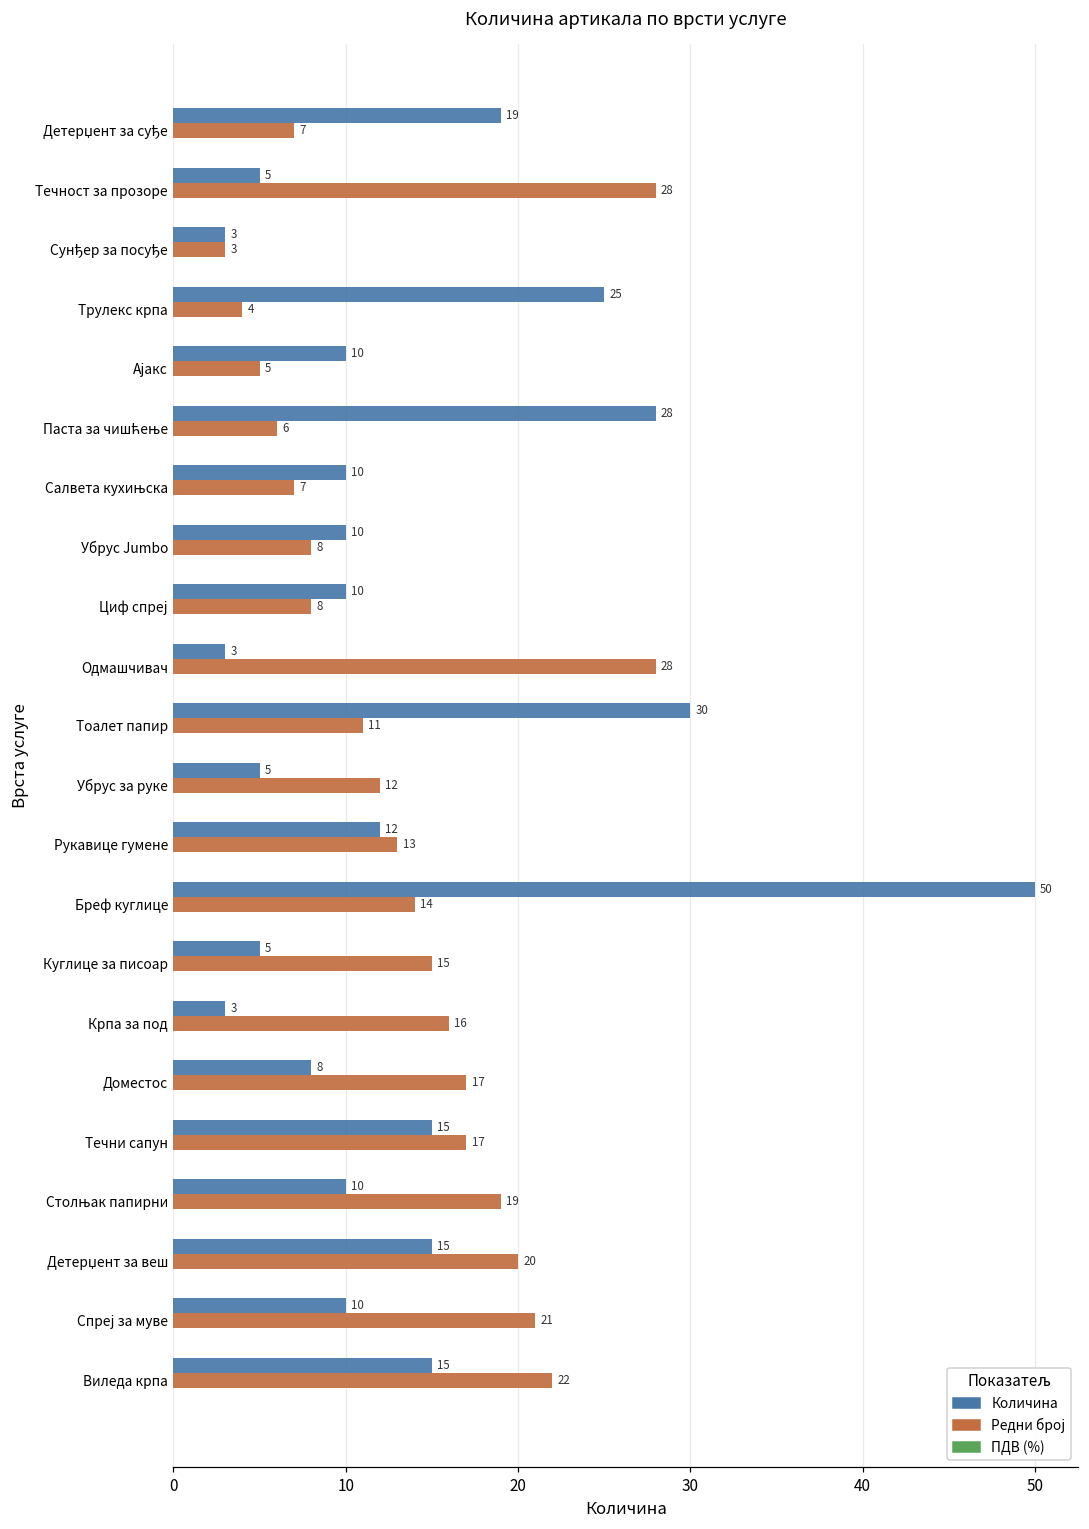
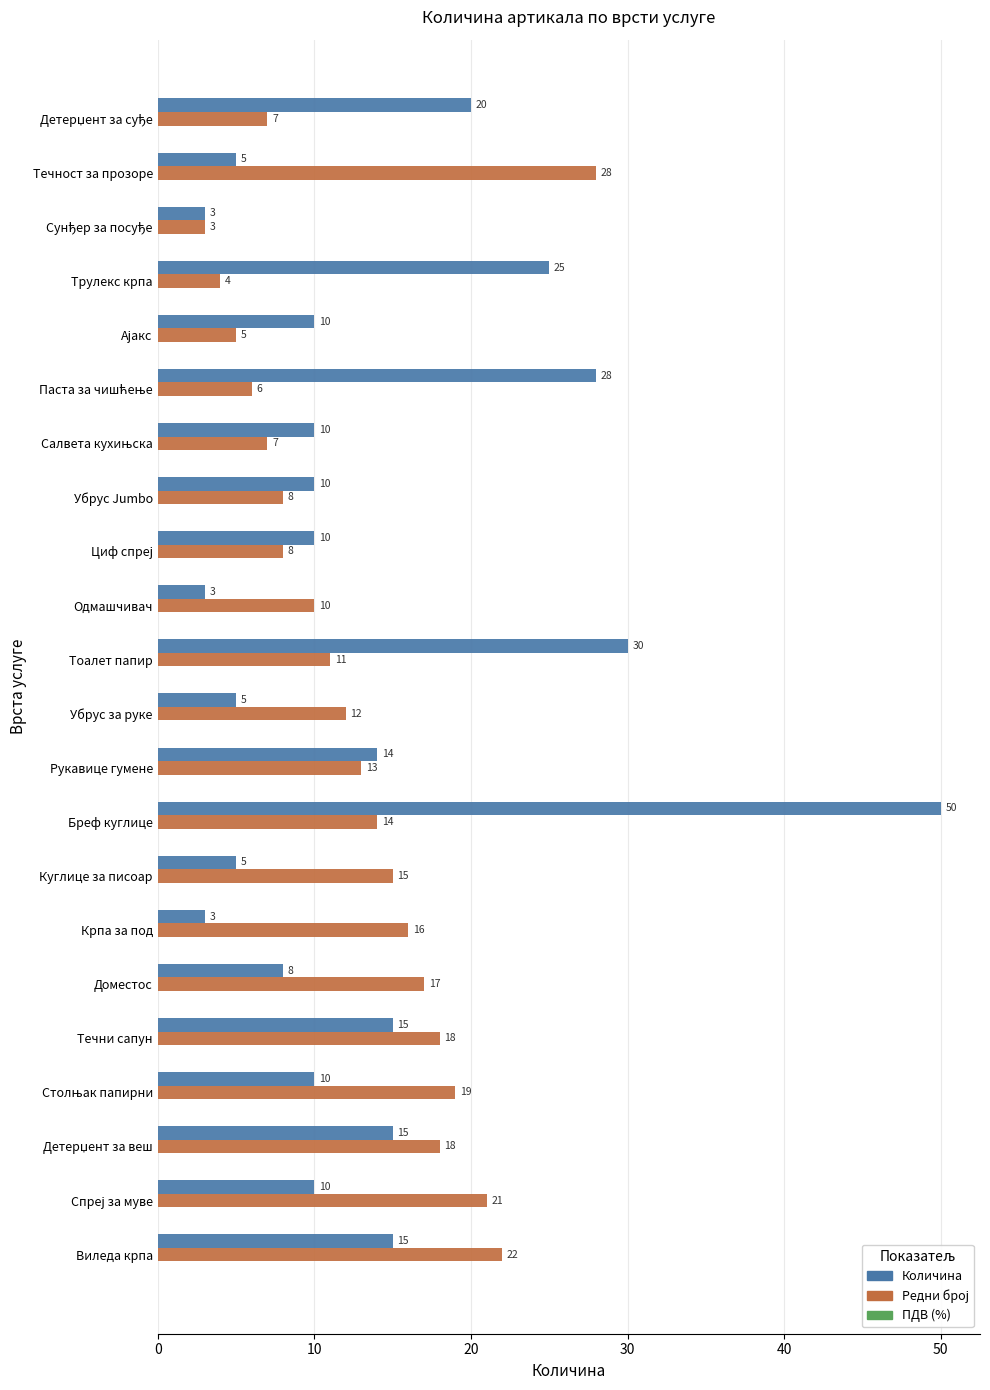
  {
    "Количина": {
-     "Детерџент за суђе": 19,
+     "Детерџент за суђе": 20,
      "Течност за прозоре": 5,
      "Сунђер за посуђе": 3,
      "Трулекс крпа": 25,
      "Ајакс": 10,
      "Паста за чишћење": 28,
      "Салвета кухињска": 10,
      "Убрус Jumbo": 10,
      "Циф спреј": 10,
      "Одмашчивач": 3,
      "Тоалет папир": 30,
      "Убрус за руке": 5,
-     "Рукавице гумене": 12,
+     "Рукавице гумене": 14,
      "Бреф куглице": 50,
      "Куглице за писоар": 5,
      "Крпа за под": 3,
      "Доместос": 8,
      "Течни сапун": 15,
      "Столњак папирни": 10,
      "Детерџент за веш": 15,
      "Спреј за муве": 10,
      "Виледа крпа": 15
    },
    "Редни број": {
      "Детерџент за суђе": 7,
      "Течност за прозоре": 28,
      "Сунђер за посуђе": 3,
      "Трулекс крпа": 4,
      "Ајакс": 5,
      "Паста за чишћење": 6,
      "Салвета кухињска": 7,
      "Убрус Jumbo": 8,
      "Циф спреј": 8,
-     "Одмашчивач": 28,
+     "Одмашчивач": 10,
      "Тоалет папир": 11,
      "Убрус за руке": 12,
      "Рукавице гумене": 13,
      "Бреф куглице": 14,
      "Куглице за писоар": 15,
      "Крпа за под": 16,
      "Доместос": 17,
-     "Течни сапун": 17,
+     "Течни сапун": 18,
      "Столњак папирни": 19,
-     "Детерџент за веш": 20,
+     "Детерџент за веш": 18,
      "Спреј за муве": 21,
      "Виледа крпа": 22
    },
    "ПДВ (%)": {
      "Детерџент за суђе": 0.0,
      "Течност за прозоре": 0.0,
      "Сунђер за посуђе": 0.0,
      "Трулекс крпа": 0.0,
      "Ајакс": 0.0,
      "Паста за чишћење": 0.0,
      "Салвета кухињска": 0.0,
      "Убрус Jumbo": 0.0,
      "Циф спреј": 0.0,
      "Одмашчивач": 0.0,
      "Тоалет папир": 0.0,
      "Убрус за руке": 0.0,
      "Рукавице гумене": 0.0,
      "Бреф куглице": 0.0,
      "Куглице за писоар": 0.0,
      "Крпа за под": 0.0,
      "Доместос": 0.0,
      "Течни сапун": 0.0,
      "Столњак папирни": 0.0,
      "Детерџент за веш": 0.0,
      "Спреј за муве": 0.0,
      "Виледа крпа": 0.0
    }
  }
